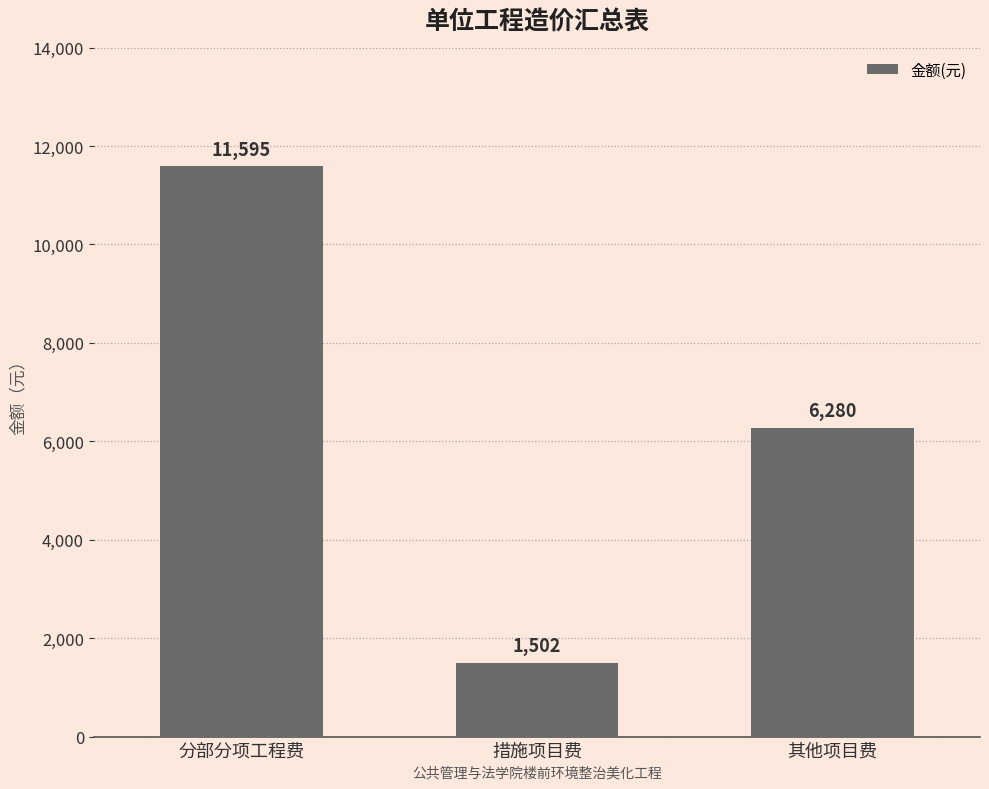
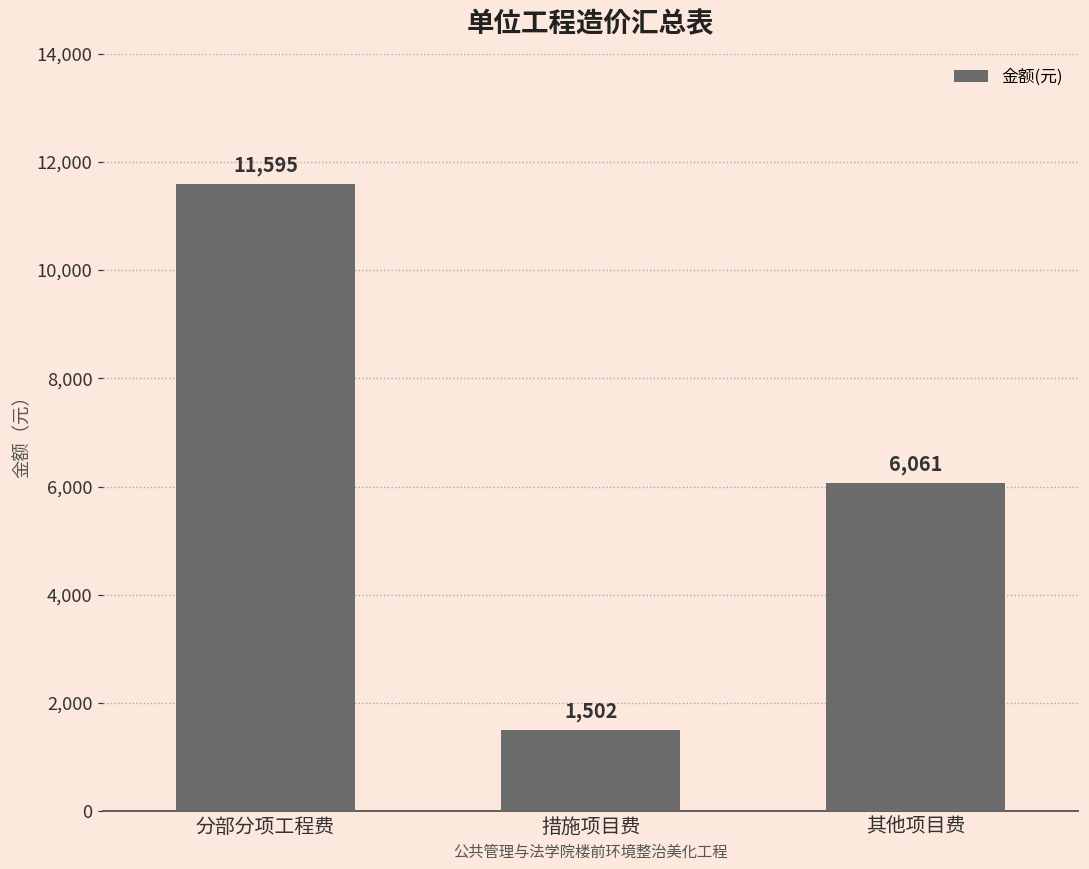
  {
    "分部分项工程费": "11,595",
    "措施项目费": "1,502",
-   "其他项目费": "6,280"
+   "其他项目费": "6,061"
  }
